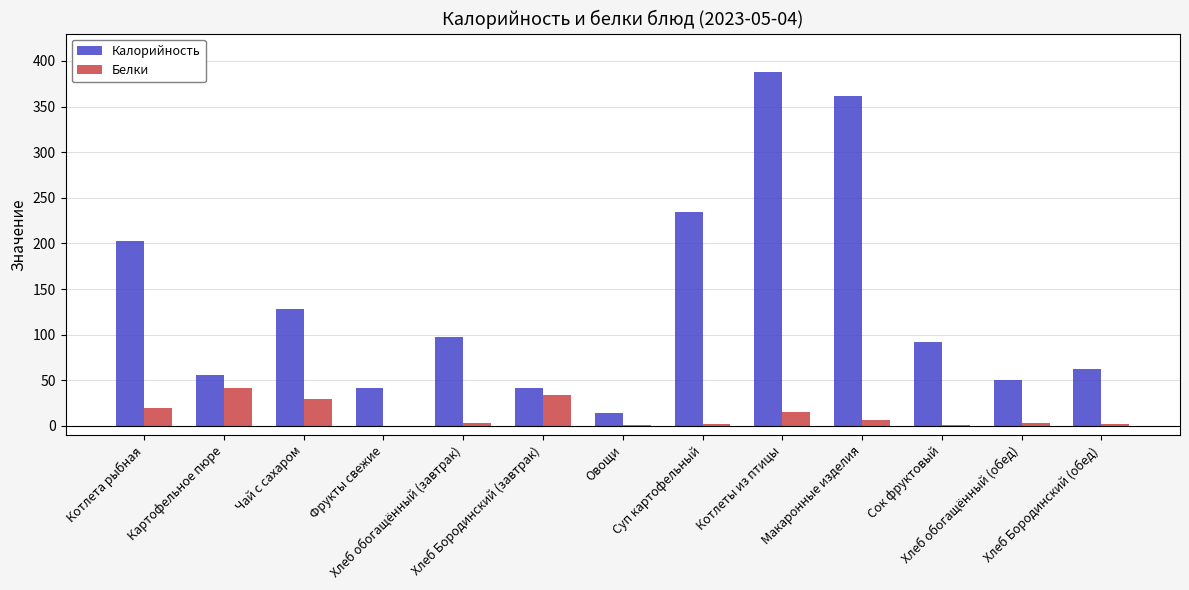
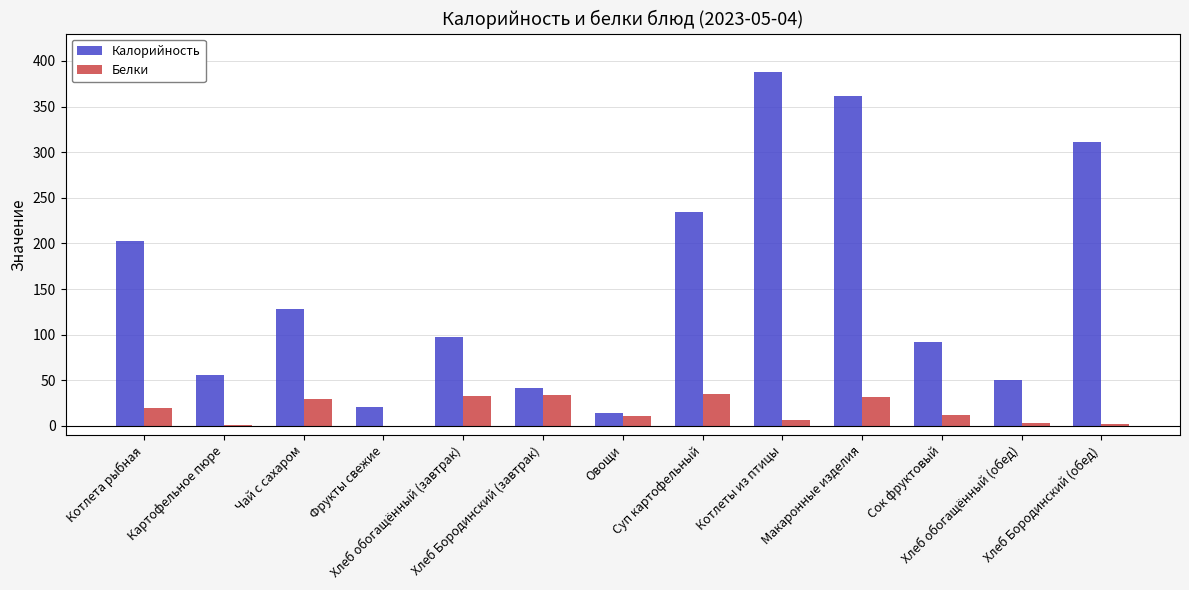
  {
    "Калорийность": {
      "Котлета рыбная": 200,
      "Картофельное пюре": 60,
      "Чай с сахаром": 130,
-     "Фрукты свежие": 40,
+     "Фрукты свежие": 20,
      "Хлеб обогащённый (завтрак)": 100,
      "Хлеб Бородинский (завтрак)": 40,
      "Овощи": 10,
      "Суп картофельный": 230,
      "Котлеты из птицы": 390,
      "Макаронные изделия": 360,
      "Сок фруктовый": 90,
      "Хлеб обогащённый (обед)": 50,
-     "Хлеб Бородинский (обед)": 60
+     "Хлеб Бородинский (обед)": 310
    },
    "Белки": {
      "Котлета рыбная": 20,
-     "Картофельное пюре": 40,
+     "Картофельное пюре": 0,
      "Чай с сахаром": 30,
-     "Хлеб обогащённый (завтрак)": 0,
+     "Хлеб обогащённый (завтрак)": 30,
      "Хлеб Бородинский (завтрак)": 30,
-     "Овощи": 0,
-     "Суп картофельный": 0,
-     "Котлеты из птицы": 20,
-     "Макаронные изделия": 10,
-     "Сок фруктовый": 0,
+     "Овощи": 10,
+     "Суп картофельный": 30,
+     "Котлеты из птицы": 10,
+     "Макаронные изделия": 30,
+     "Сок фруктовый": 10,
      "Хлеб обогащённый (обед)": 0
    }
  }
